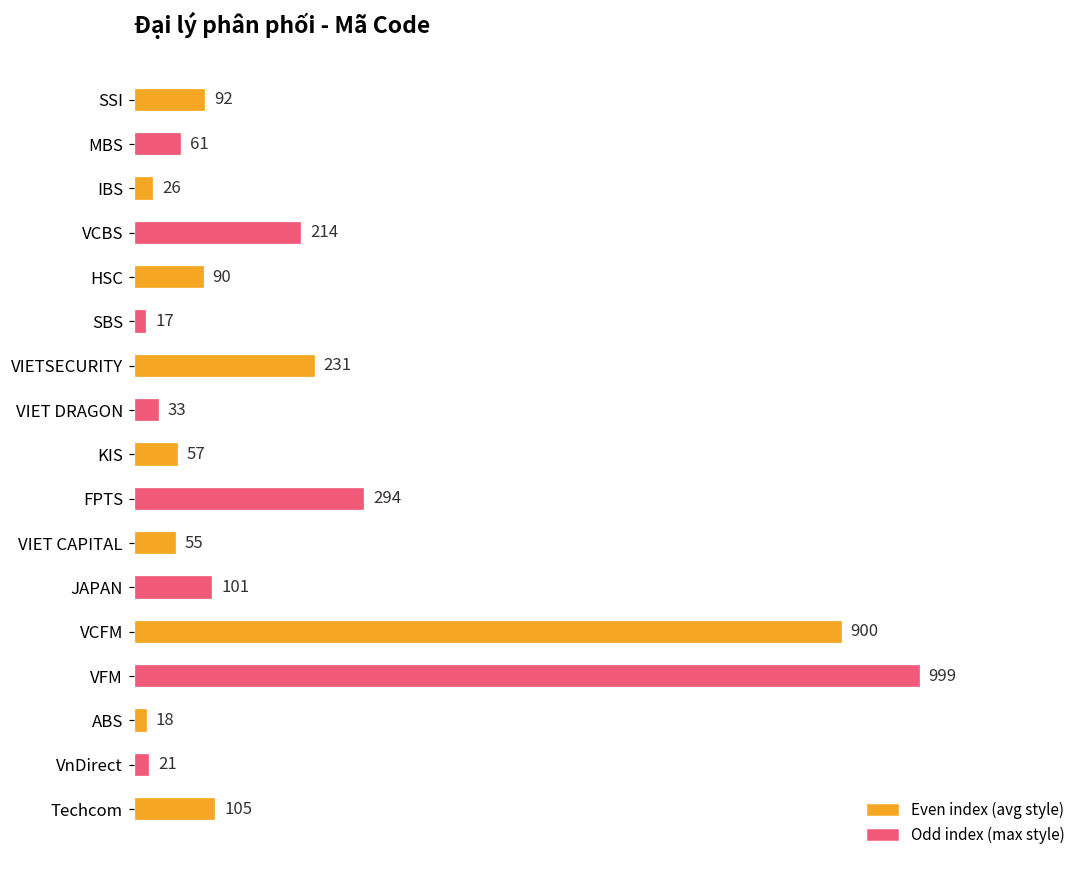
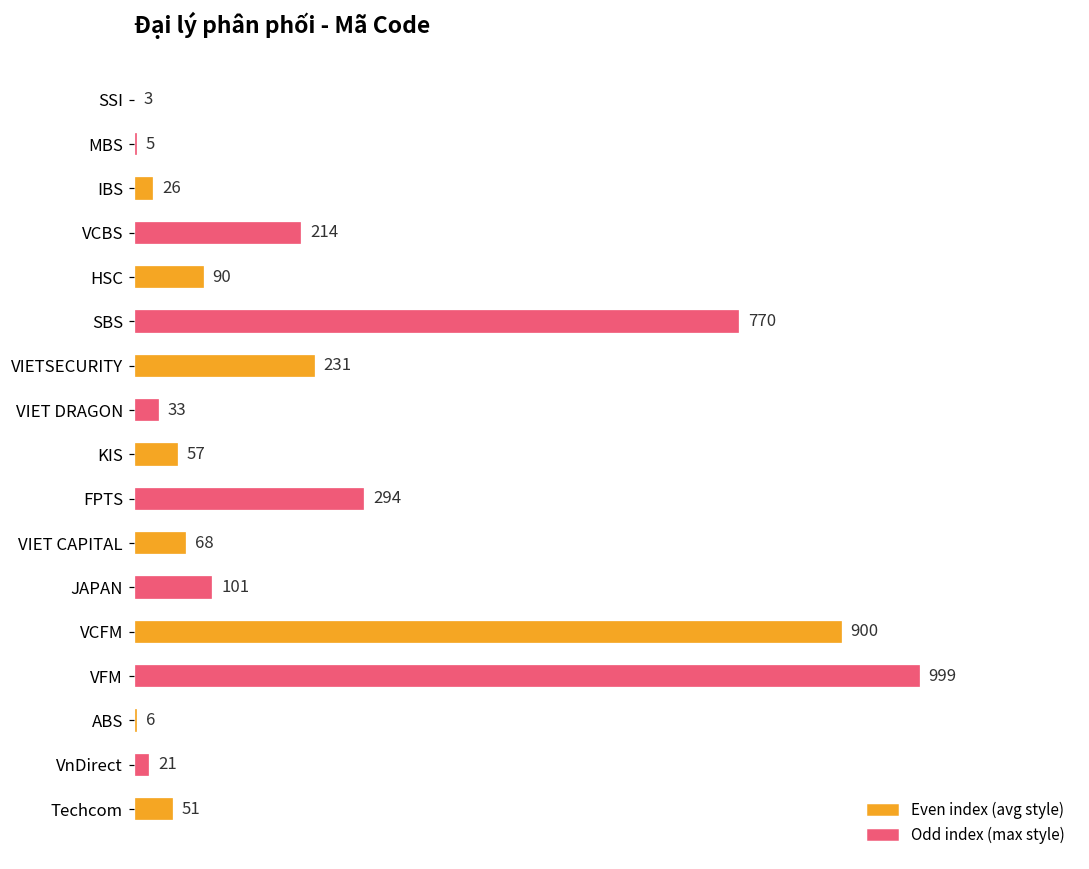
  {
-   "SSI": 92,
-   "MBS": 61,
+   "SSI": 3,
+   "MBS": 5,
    "IBS": 26,
    "VCBS": 214,
    "HSC": 90,
-   "SBS": 17,
+   "SBS": 770,
    "VIETSECURITY": 231,
    "VIET DRAGON": 33,
    "KIS": 57,
    "FPTS": 294,
-   "VIET CAPITAL": 55,
+   "VIET CAPITAL": 68,
    "JAPAN": 101,
    "VCFM": 900,
    "VFM": 999,
-   "ABS": 18,
+   "ABS": 6,
    "VnDirect": 21,
-   "Techcom": 105
+   "Techcom": 51
  }
